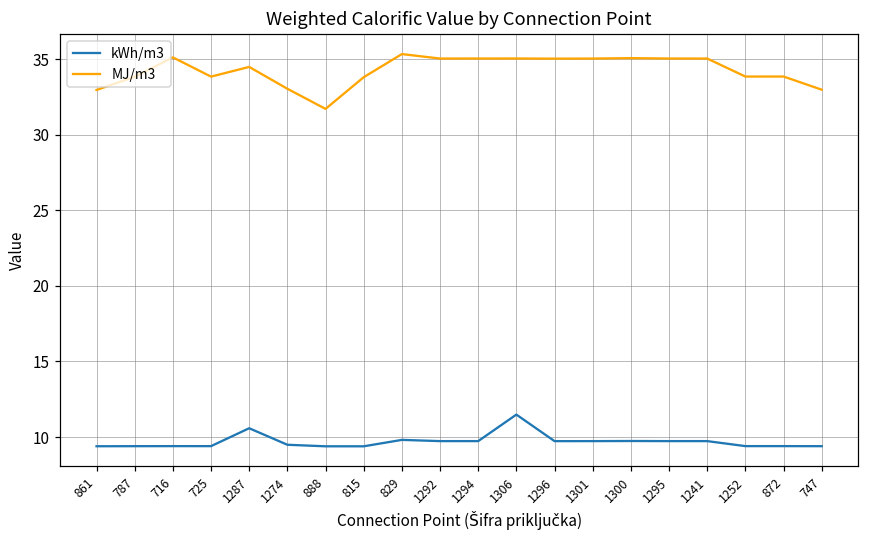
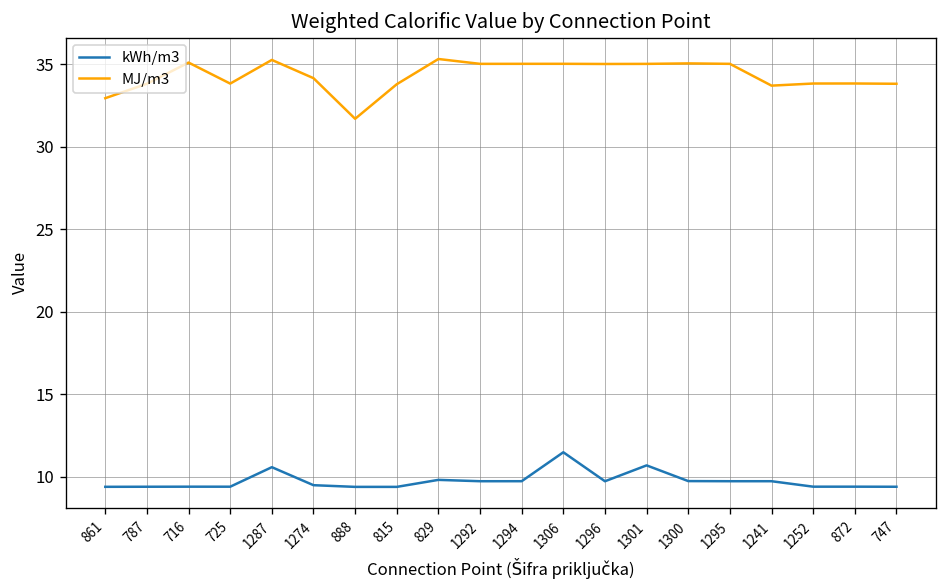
  {
    "kWh/m3": {
      "861": 9.4,
      "787": 9.4,
      "716": 9.4,
      "725": 9.4,
      "1287": 10.6,
      "1274": 9.5,
      "888": 9.4,
      "815": 9.4,
      "829": 9.8,
      "1292": 9.7,
      "1294": 9.7,
      "1306": 11.5,
      "1296": 9.7,
-     "1301": 9.7,
+     "1301": 10.7,
      "1300": 9.7,
      "1295": 9.7,
      "1241": 9.7,
      "1252": 9.4,
      "872": 9.4,
      "747": 9.4
    },
    "MJ/m3": {
      "861": 33.0,
      "716": 35.1,
      "725": 33.8,
-     "1287": 34.5,
-     "1274": 33.0,
+     "1287": 35.3,
+     "1274": 34.2,
      "888": 31.7,
      "815": 33.8,
      "829": 35.3,
      "1292": 35.0,
      "1294": 35.0,
      "1306": 35.0,
      "1296": 35.0,
      "1301": 35.0,
      "1300": 35.1,
      "1295": 35.0,
-     "1241": 35.0,
+     "1241": 33.7,
      "1252": 33.8,
      "872": 33.8,
-     "747": 33.0
+     "747": 33.8
    }
  }
